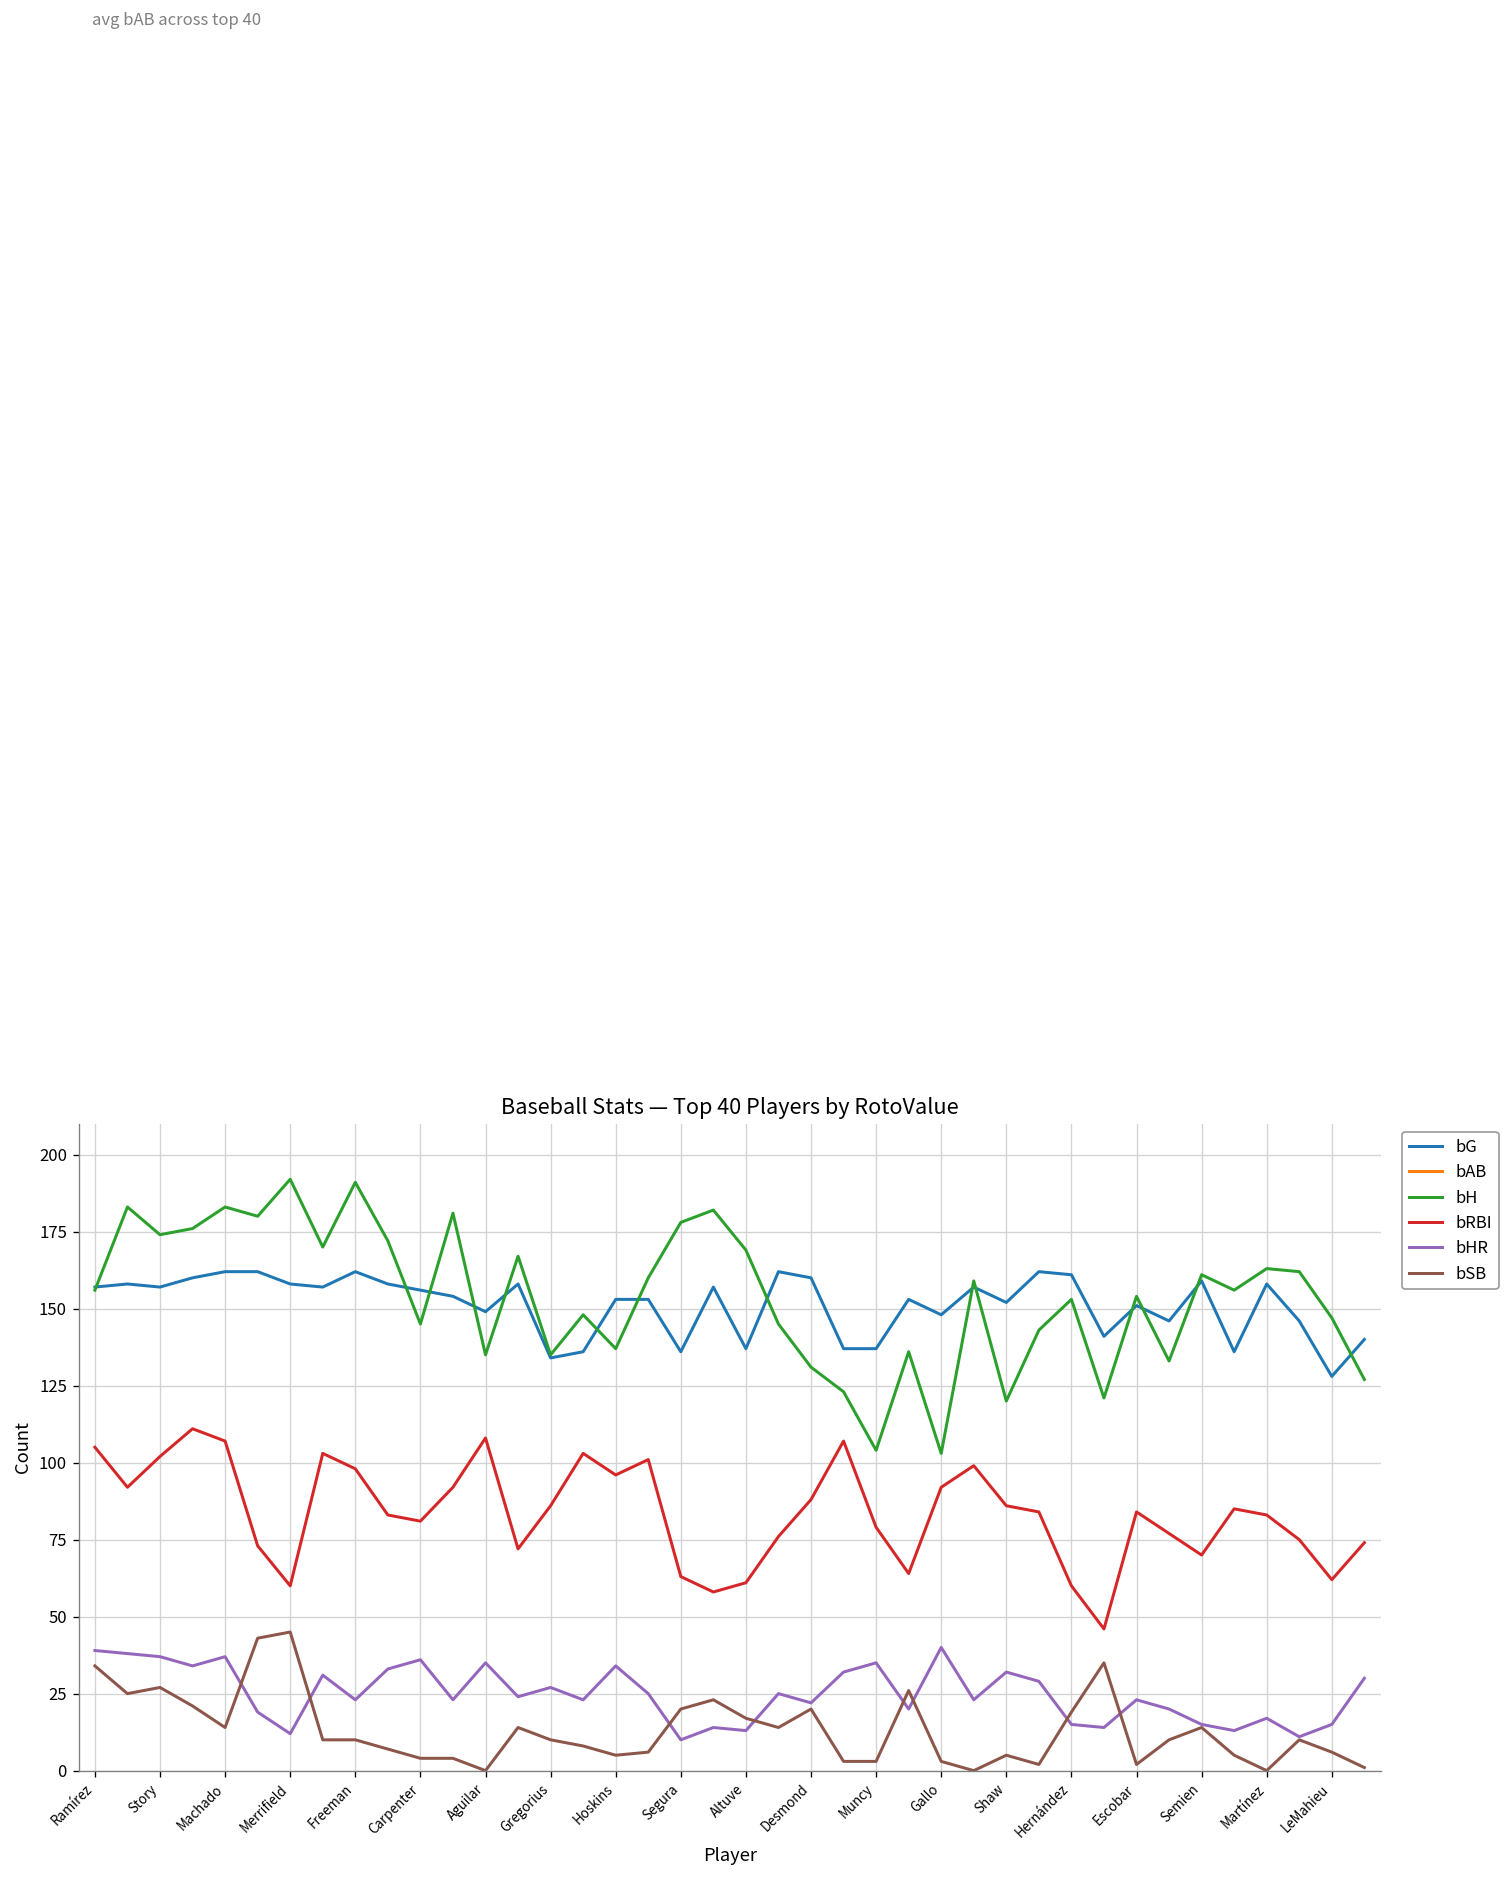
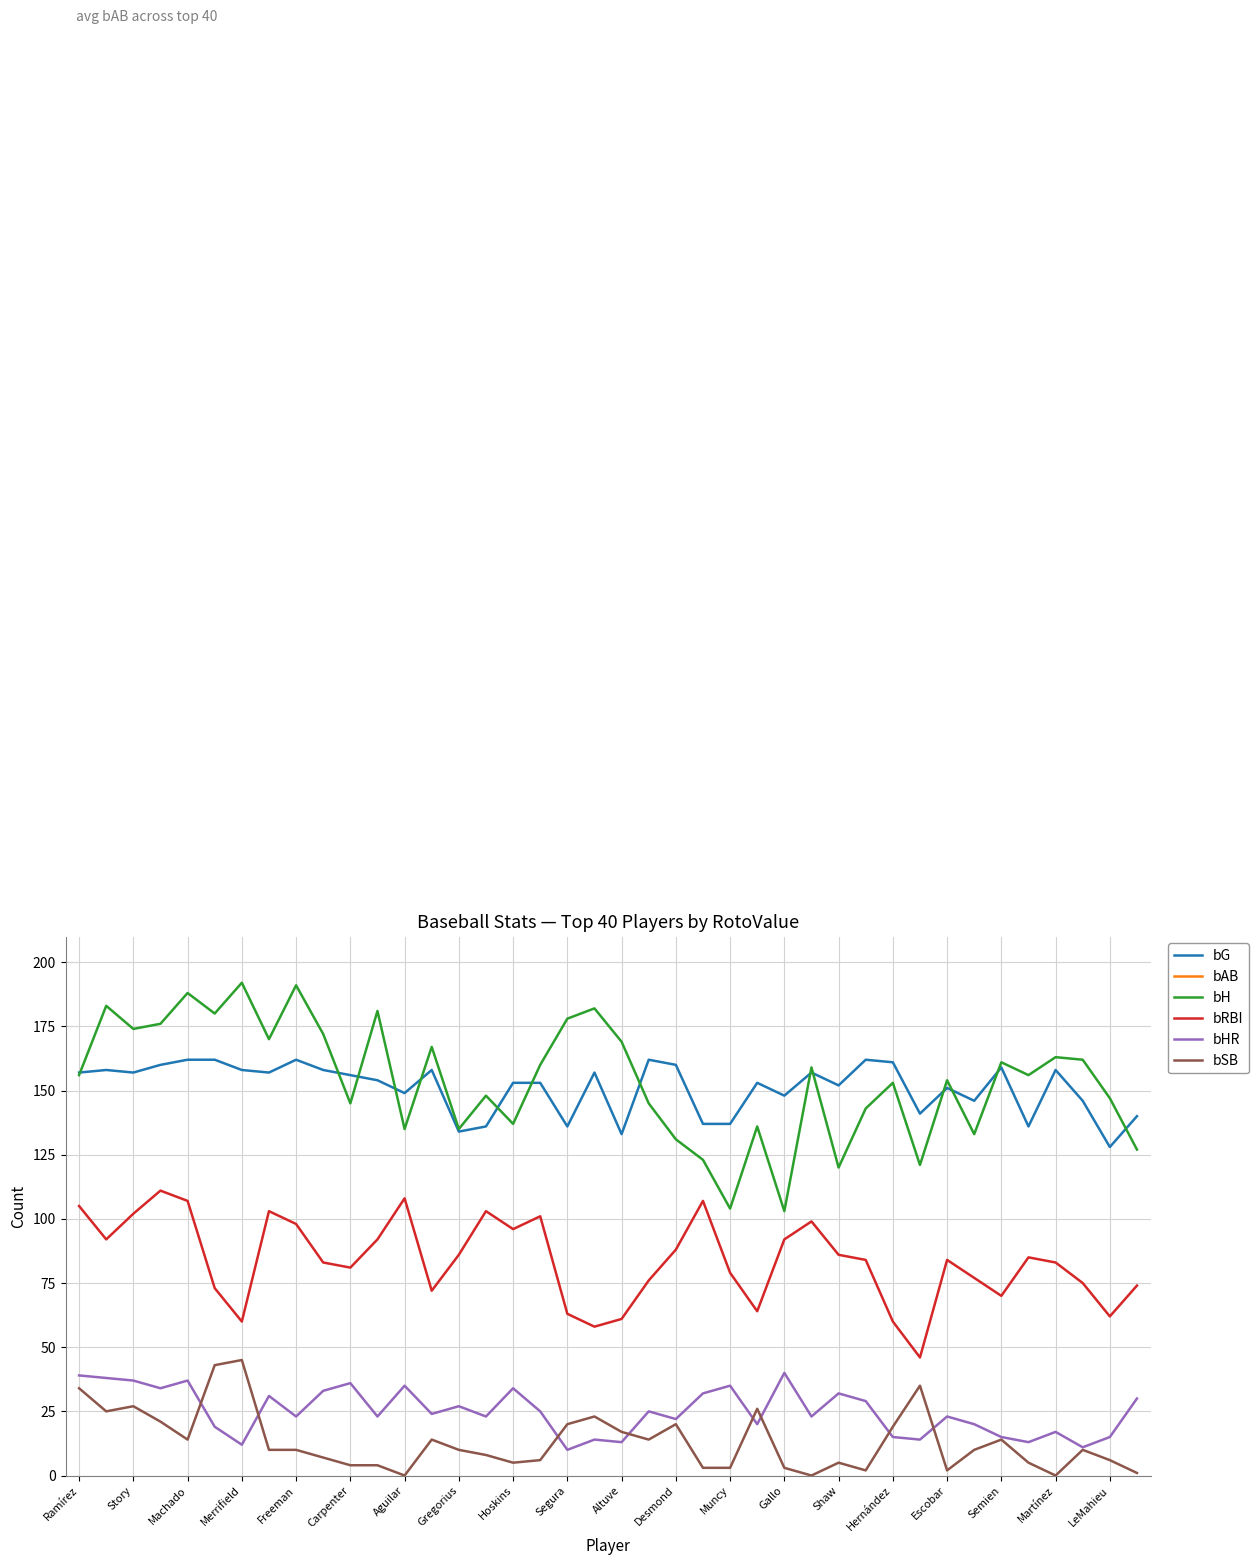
  {
    "bG": {
      "Ramírez": 157,
      "Story": 157,
      "Machado": 162,
      "Merrifield": 158,
      "Freeman": 162,
      "Carpenter": 156,
      "Aguilar": 149,
      "Gregorius": 134,
      "Hoskins": 153,
      "Segura": 136,
-     "Altuve": 137,
+     "Altuve": 133,
      "Desmond": 160,
      "Muncy": 137,
      "Gallo": 148,
      "Shaw": 152,
      "Hernández": 161,
      "Escobar": 151,
      "Semien": 159,
      "Martínez": 158,
      "LeMahieu": 128
    },
    "bH": {
      "Ramírez": 156,
      "Story": 174,
-     "Machado": 183,
+     "Machado": 188,
      "Merrifield": 192,
      "Freeman": 191,
      "Carpenter": 145,
      "Aguilar": 135,
      "Gregorius": 135,
      "Hoskins": 137,
      "Segura": 178,
      "Altuve": 169,
      "Desmond": 131,
      "Muncy": 104,
      "Gallo": 103,
      "Shaw": 120,
      "Hernández": 153,
      "Escobar": 154,
      "Semien": 161,
      "Martínez": 163,
      "LeMahieu": 147
    },
    "bRBI": {
      "Ramírez": 105,
      "Story": 102,
      "Machado": 107,
      "Merrifield": 60,
      "Freeman": 98,
      "Carpenter": 81,
      "Aguilar": 108,
      "Gregorius": 86,
      "Hoskins": 96,
      "Segura": 63,
      "Altuve": 61,
      "Desmond": 88,
      "Muncy": 79,
      "Gallo": 92,
      "Shaw": 86,
      "Hernández": 60,
      "Escobar": 84,
      "Semien": 70,
      "Martínez": 83,
      "LeMahieu": 62
    },
    "bHR": {
      "Ramírez": 39,
      "Story": 37,
      "Machado": 37,
      "Merrifield": 12,
      "Freeman": 23,
      "Carpenter": 36,
      "Aguilar": 35,
      "Gregorius": 27,
      "Hoskins": 34,
      "Segura": 10,
      "Altuve": 13,
      "Desmond": 22,
      "Muncy": 35,
      "Gallo": 40,
      "Shaw": 32,
      "Hernández": 15,
      "Escobar": 23,
      "Semien": 15,
      "Martínez": 17,
      "LeMahieu": 15
    },
    "bSB": {
      "Ramírez": 34,
      "Story": 27,
      "Machado": 14,
      "Merrifield": 45,
      "Freeman": 10,
      "Carpenter": 4,
      "Aguilar": 0,
      "Gregorius": 10,
      "Hoskins": 5,
      "Segura": 20,
      "Altuve": 17,
      "Desmond": 20,
      "Muncy": 3,
      "Gallo": 3,
      "Shaw": 5,
      "Hernández": 19,
      "Escobar": 2,
      "Semien": 14,
      "Martínez": 0,
      "LeMahieu": 6
    }
  }
